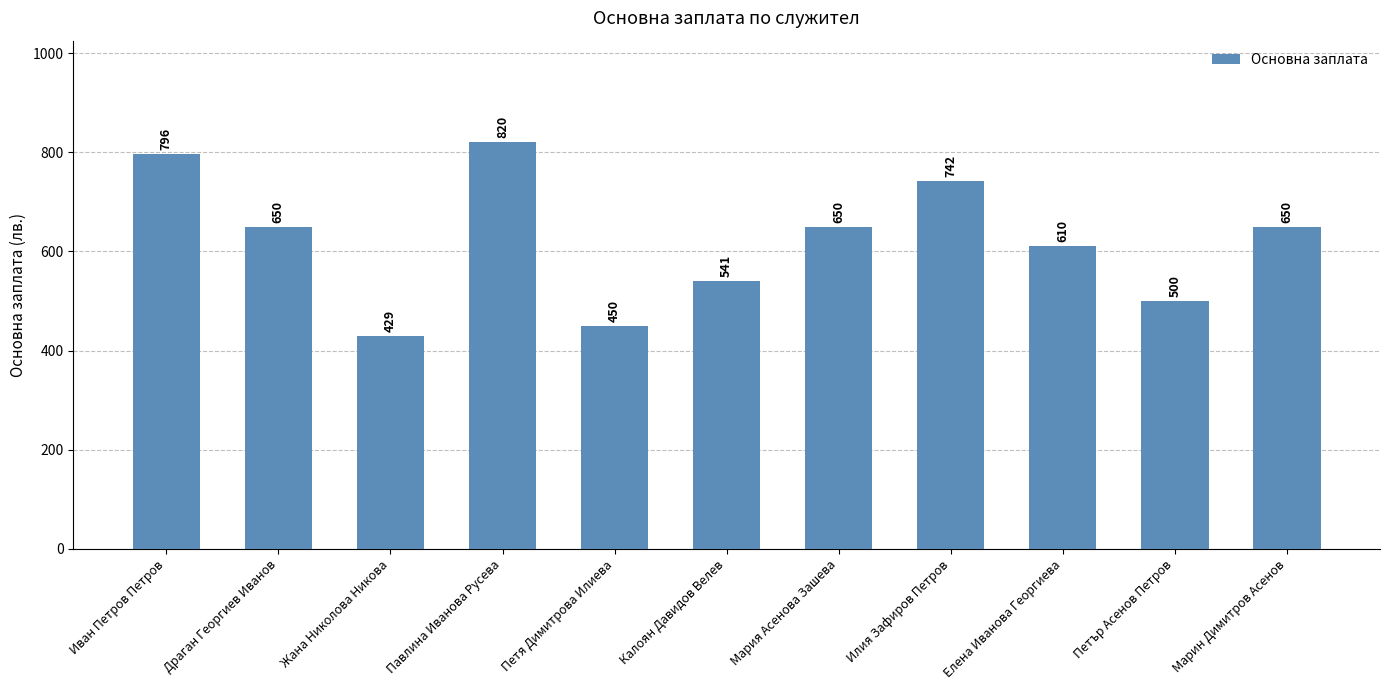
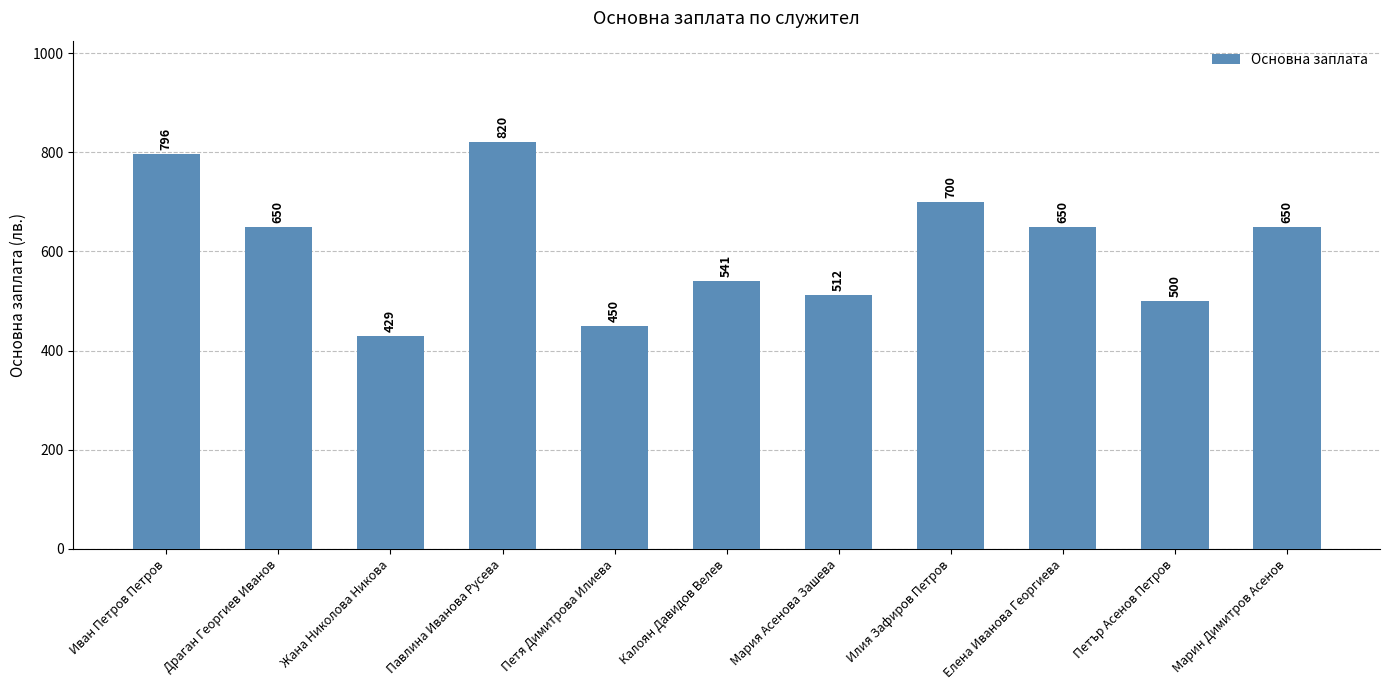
  {
    "Иван Петров Петров": 796,
    "Драган Георгиев Иванов": 650,
    "Жана Николова Никова": 429,
    "Павлина Иванова Русева": 820,
    "Петя Димитрова Илиева": 450,
    "Калоян Давидов Велев": 541,
-   "Мария Асенова Зашева": 650,
-   "Илия Зафиров Петров": 742,
-   "Елена Иванова Георгиева": 610,
+   "Мария Асенова Зашева": 512,
+   "Илия Зафиров Петров": 700,
+   "Елена Иванова Георгиева": 650,
    "Петър Асенов Петров": 500,
    "Марин Димитров Асенов": 650
  }
